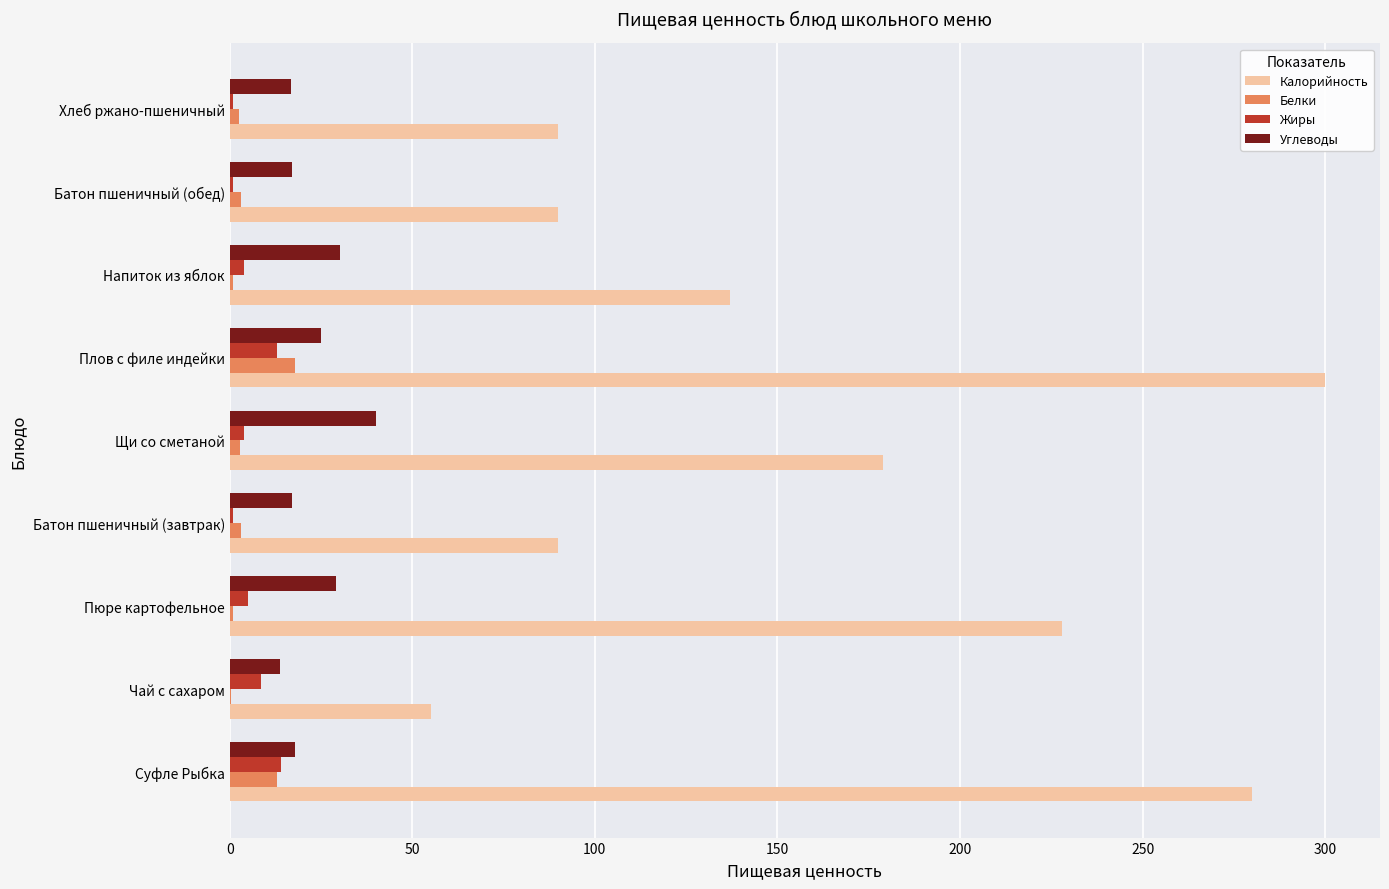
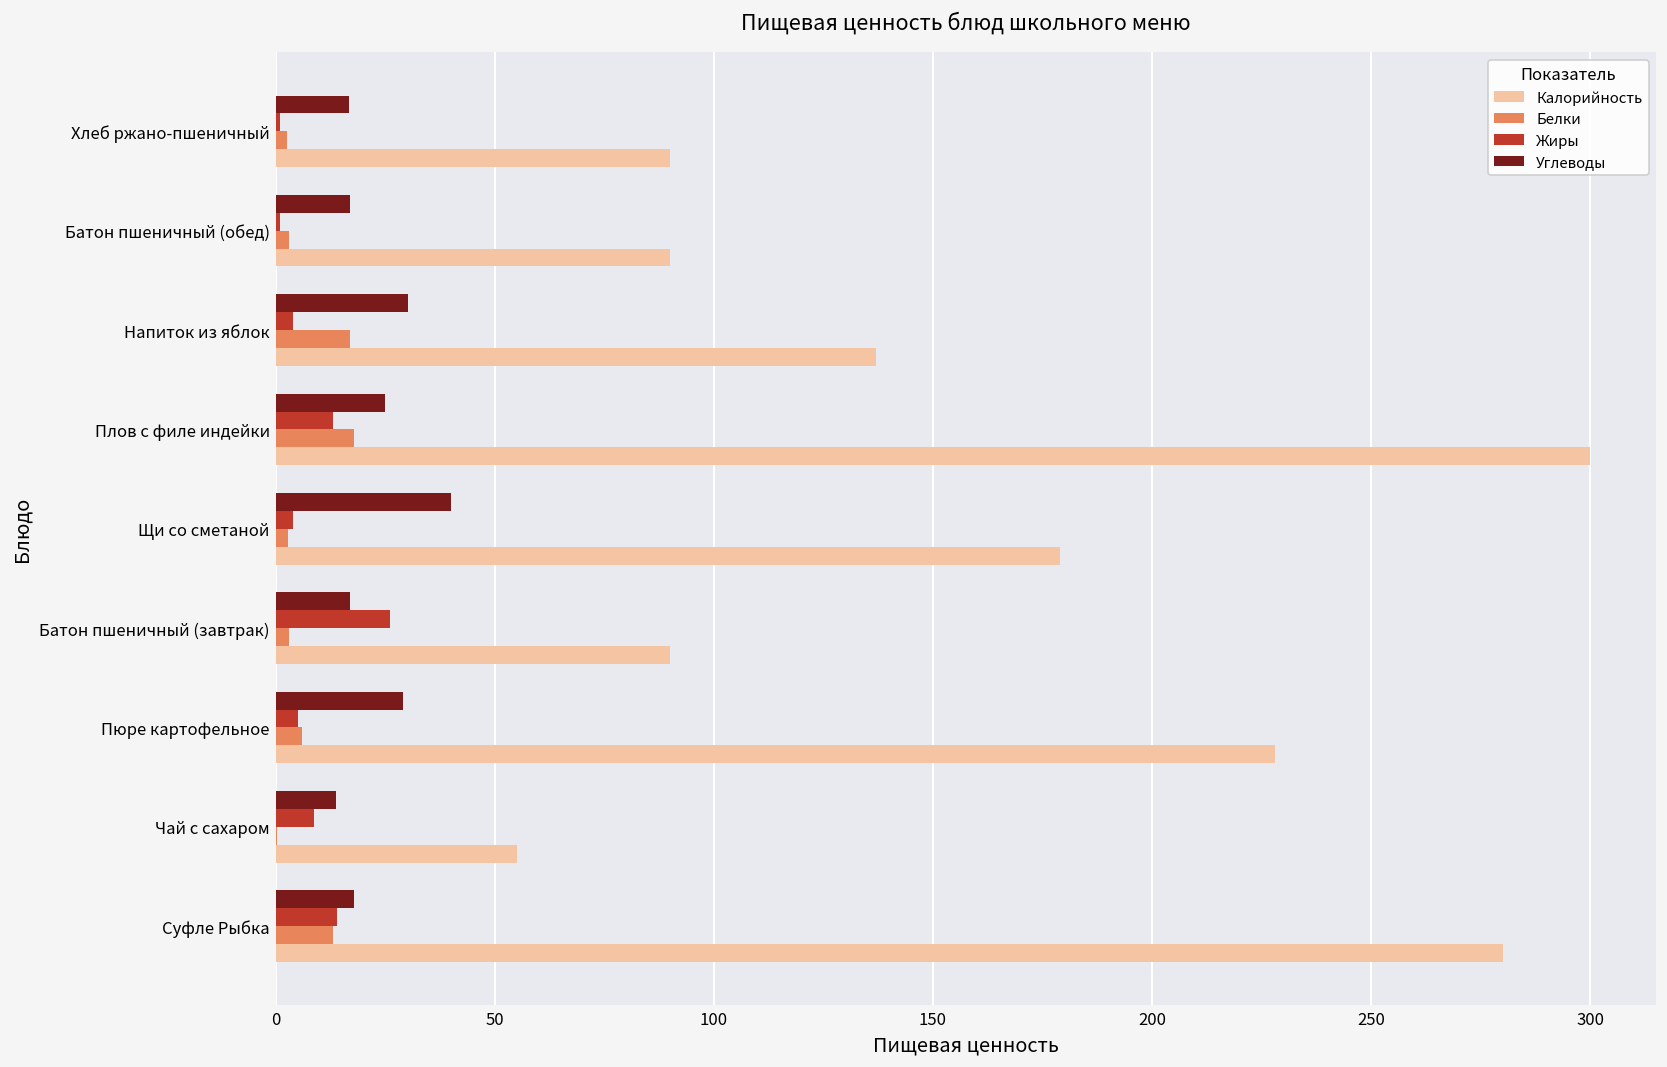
  {
    "Калорийность": {
      "Хлеб ржано-пшеничный": 90,
      "Батон пшеничный (обед)": 90,
      "Напиток из яблок": 137,
      "Плов с филе индейки": 300,
      "Щи со сметаной": 179,
      "Батон пшеничный (завтрак)": 90,
      "Пюре картофельное": 228,
      "Чай с сахаром": 55,
      "Суфле Рыбка": 280
    },
    "Белки": {
      "Хлеб ржано-пшеничный": 3,
      "Батон пшеничный (обед)": 3,
-     "Напиток из яблок": 1,
+     "Напиток из яблок": 17,
      "Плов с филе индейки": 18,
      "Щи со сметаной": 3,
      "Батон пшеничный (завтрак)": 3,
-     "Пюре картофельное": 1,
+     "Пюре картофельное": 6,
      "Суфле Рыбка": 13
    },
    "Жиры": {
      "Хлеб ржано-пшеничный": 1,
      "Батон пшеничный (обед)": 1,
      "Напиток из яблок": 4,
      "Плов с филе индейки": 13,
      "Щи со сметаной": 4,
-     "Батон пшеничный (завтрак)": 1,
+     "Батон пшеничный (завтрак)": 26,
      "Пюре картофельное": 5,
      "Чай с сахаром": 9,
      "Суфле Рыбка": 14
    },
    "Углеводы": {
      "Хлеб ржано-пшеничный": 17,
      "Батон пшеничный (обед)": 17,
      "Напиток из яблок": 30,
      "Плов с филе индейки": 25,
      "Щи со сметаной": 40,
      "Батон пшеничный (завтрак)": 17,
      "Пюре картофельное": 29,
      "Чай с сахаром": 14,
      "Суфле Рыбка": 18
    }
  }
